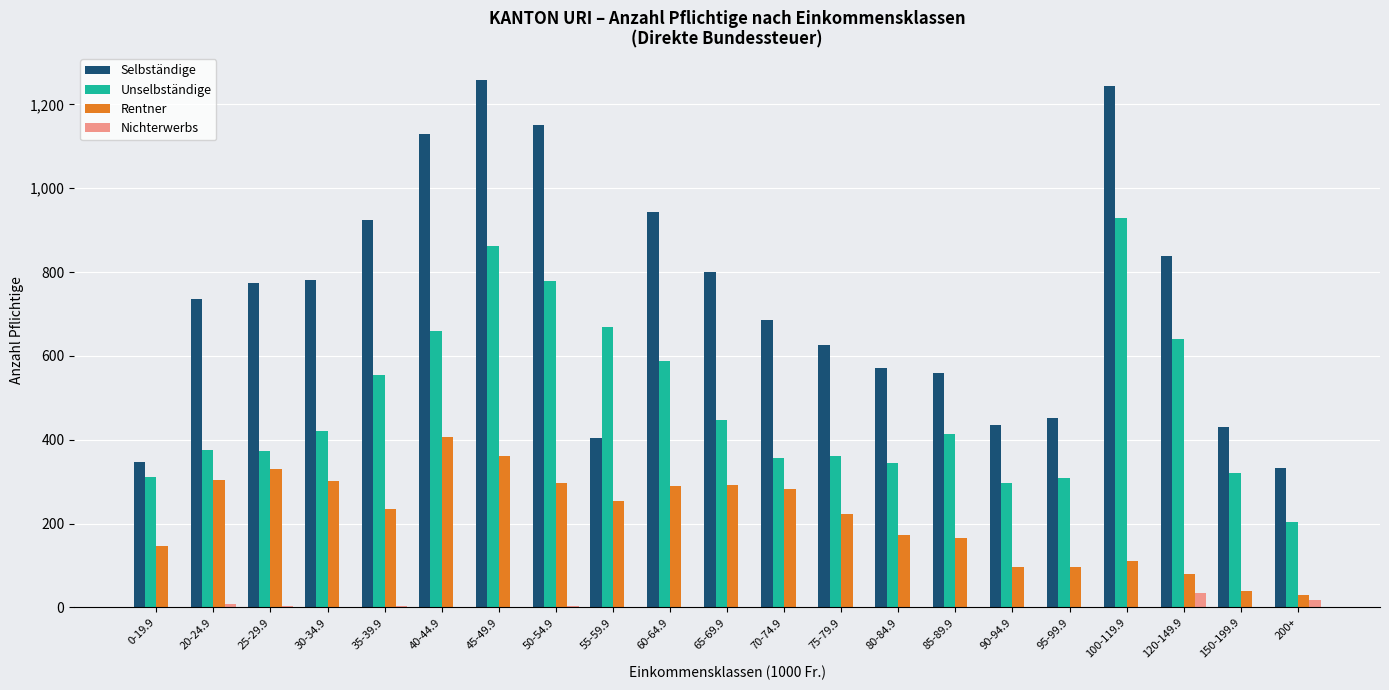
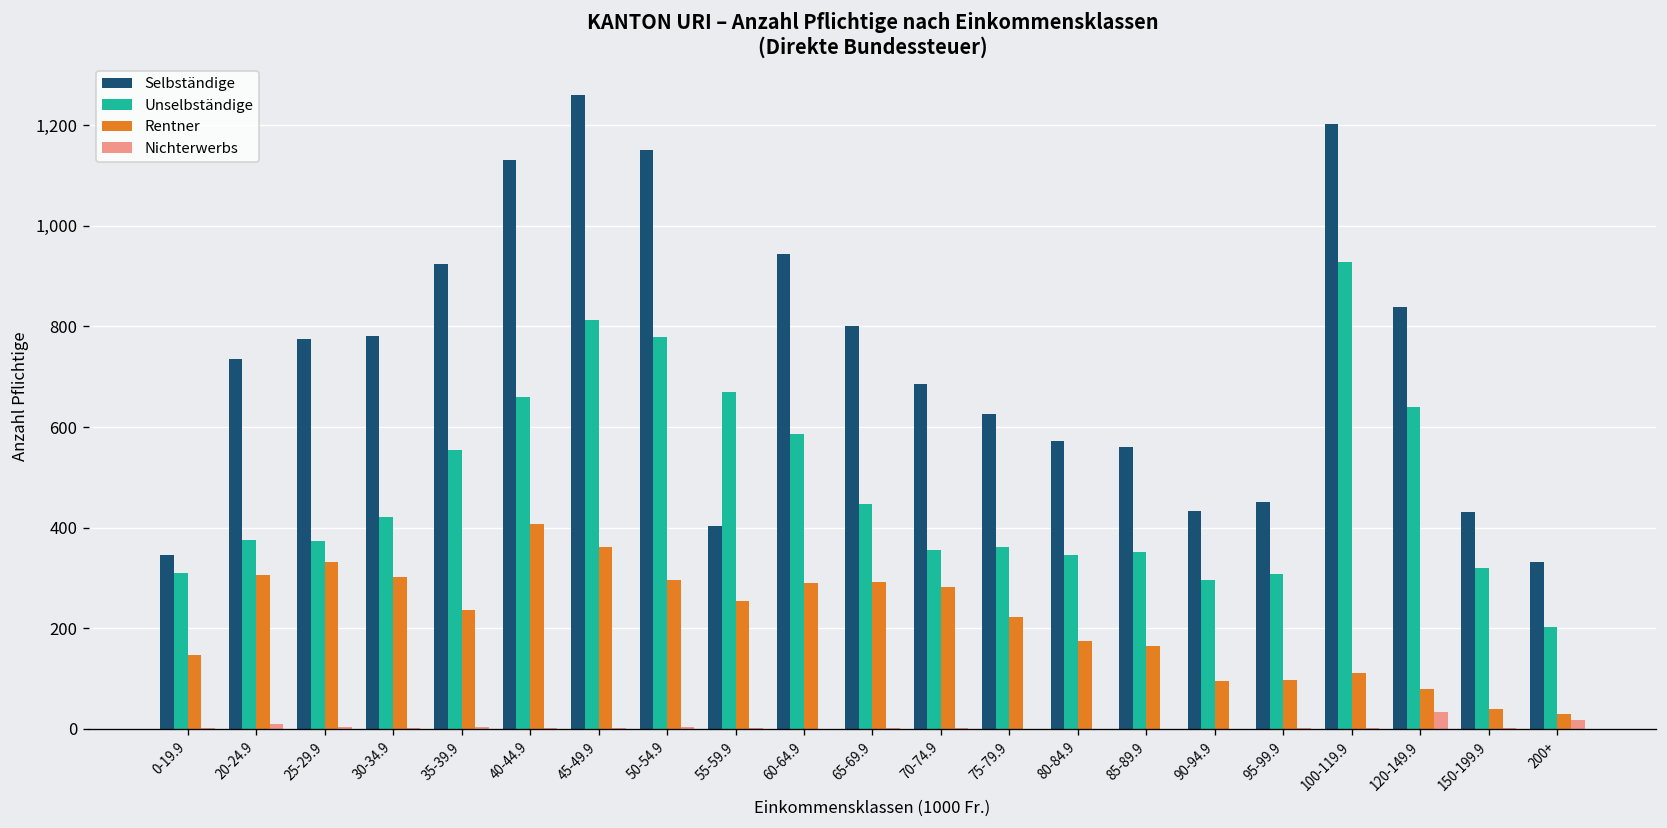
  {
    "Selbständige": {
      "0-19.9": "350",
      "20-24.9": "740",
      "25-29.9": "780",
      "30-34.9": "780",
      "35-39.9": "920",
      "40-44.9": "1,130",
      "45-49.9": "1,260",
      "50-54.9": "1,150",
      "55-59.9": "400",
      "60-64.9": "940",
      "65-69.9": "800",
      "70-74.9": "690",
      "75-79.9": "630",
      "80-84.9": "570",
      "85-89.9": "560",
      "90-94.9": "430",
      "95-99.9": "450",
-     "100-119.9": "1,240",
+     "100-119.9": "1,200",
      "120-149.9": "840",
      "150-199.9": "430",
      "200+": "330"
    },
    "Unselbständige": {
      "0-19.9": "310",
      "20-24.9": "380",
      "25-29.9": "370",
      "30-34.9": "420",
      "35-39.9": "560",
      "40-44.9": "660",
-     "45-49.9": "860",
+     "45-49.9": "810",
      "50-54.9": "780",
      "55-59.9": "670",
      "60-64.9": "590",
      "65-69.9": "450",
      "70-74.9": "360",
      "75-79.9": "360",
      "80-84.9": "350",
-     "85-89.9": "410",
+     "85-89.9": "350",
      "90-94.9": "300",
      "95-99.9": "310",
      "100-119.9": "930",
      "120-149.9": "640",
      "150-199.9": "320",
      "200+": "200"
    },
    "Rentner": {
      "0-19.9": "150",
      "20-24.9": "310",
      "25-29.9": "330",
      "30-34.9": "300",
      "35-39.9": "240",
      "40-44.9": "410",
      "45-49.9": "360",
      "50-54.9": "300",
      "55-59.9": "260",
      "60-64.9": "290",
      "65-69.9": "290",
      "70-74.9": "280",
      "75-79.9": "220",
      "80-84.9": "170",
      "85-89.9": "170",
      "90-94.9": "100",
      "95-99.9": "100",
      "100-119.9": "110",
      "120-149.9": "80",
      "150-199.9": "40",
      "200+": "30"
    },
    "Nichterwerbs": {
      "20-24.9": "10",
      "60-64.9": "0",
      "75-79.9": "0",
      "80-84.9": "0",
      "85-89.9": "0",
      "90-94.9": "0",
      "120-149.9": "30",
      "200+": "20"
    }
  }
